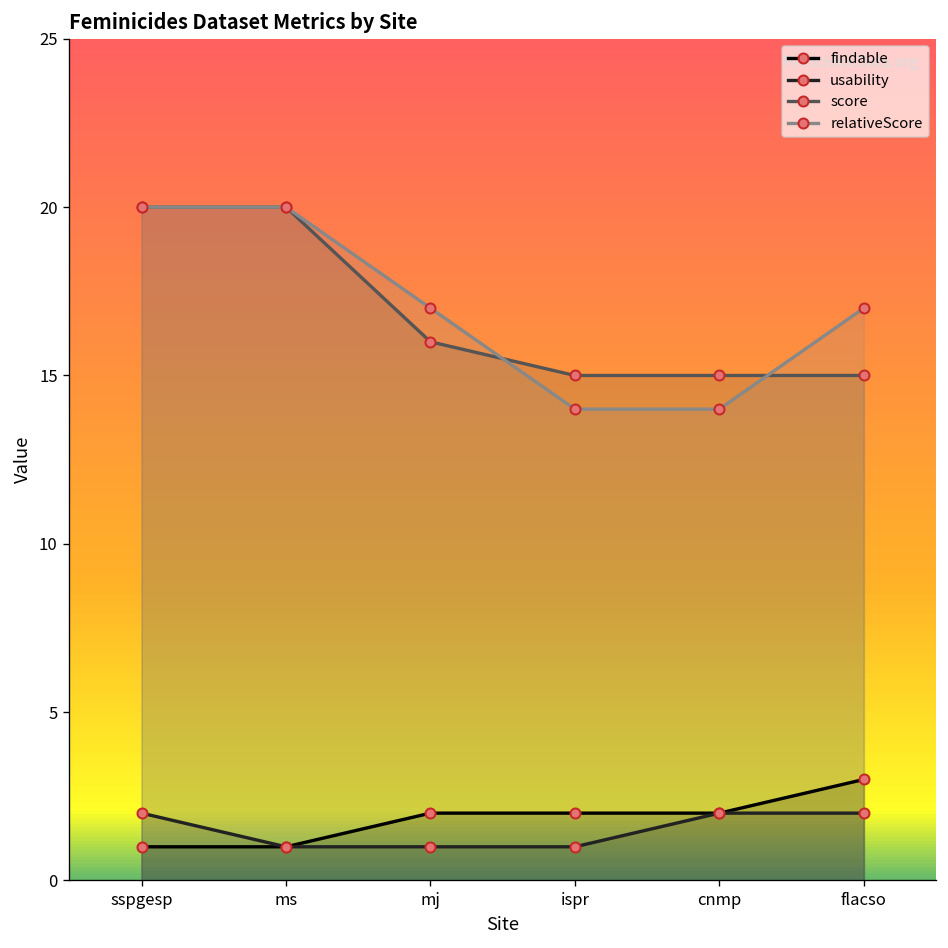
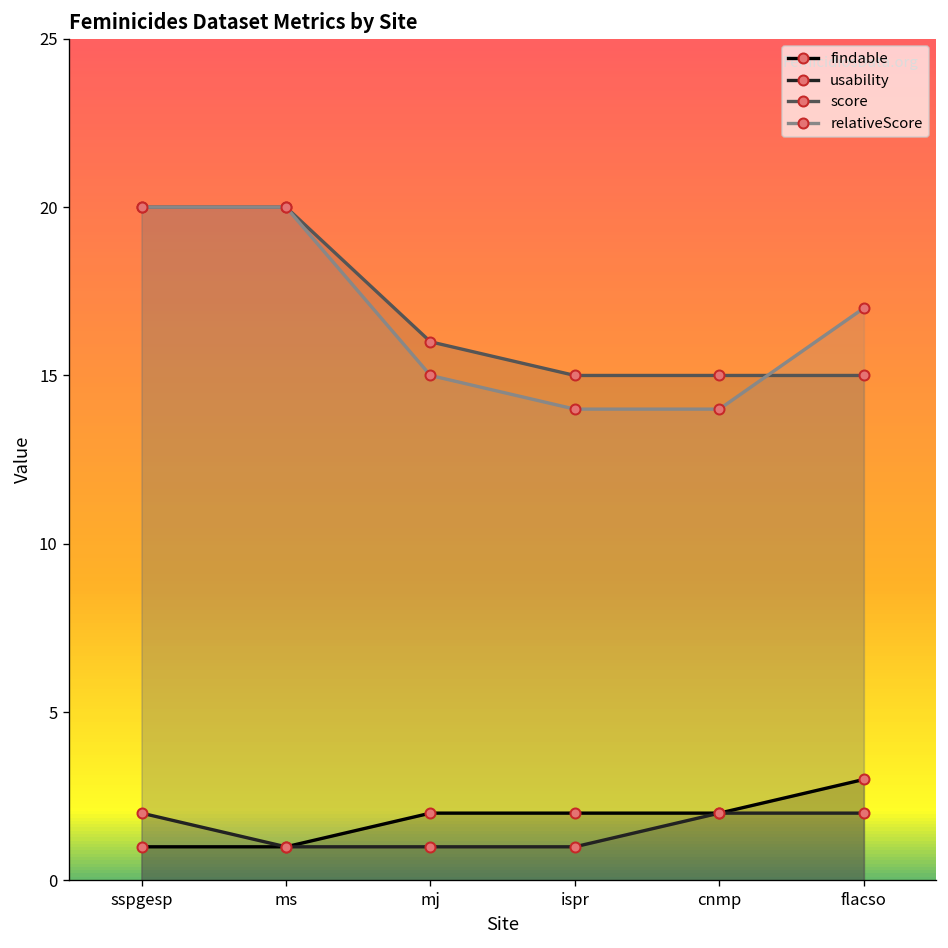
  {
    "score": {
      "mj": 16,
      "ispr": 15,
      "cnmp": 15,
      "flacso": 15
    },
    "relativeScore": {
-     "mj": 17,
+     "mj": 15,
      "ispr": 14,
      "cnmp": 14,
      "flacso": 17
    }
  }
